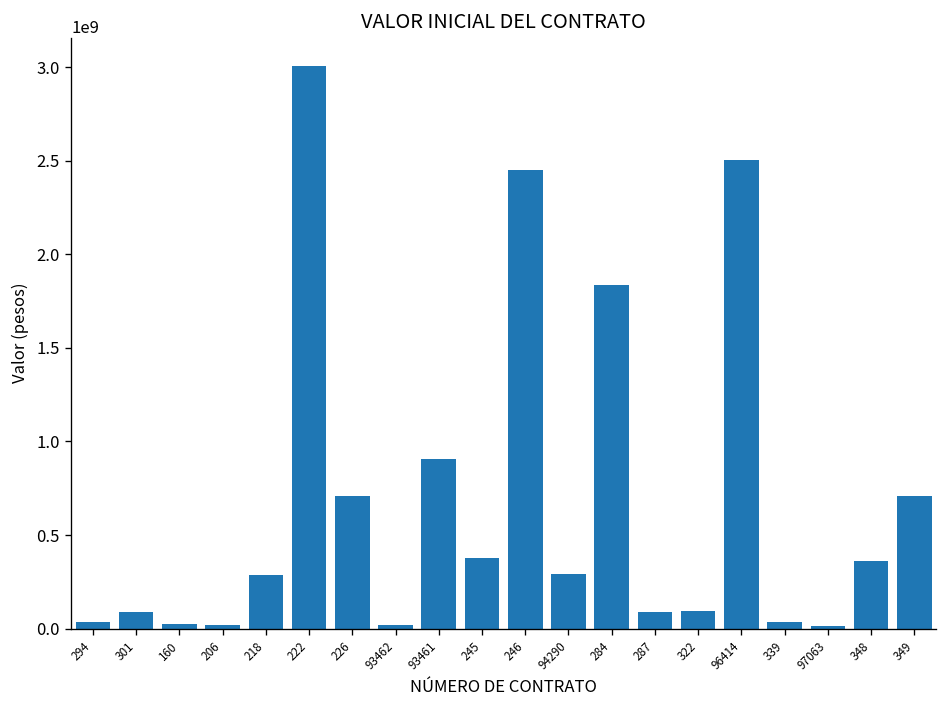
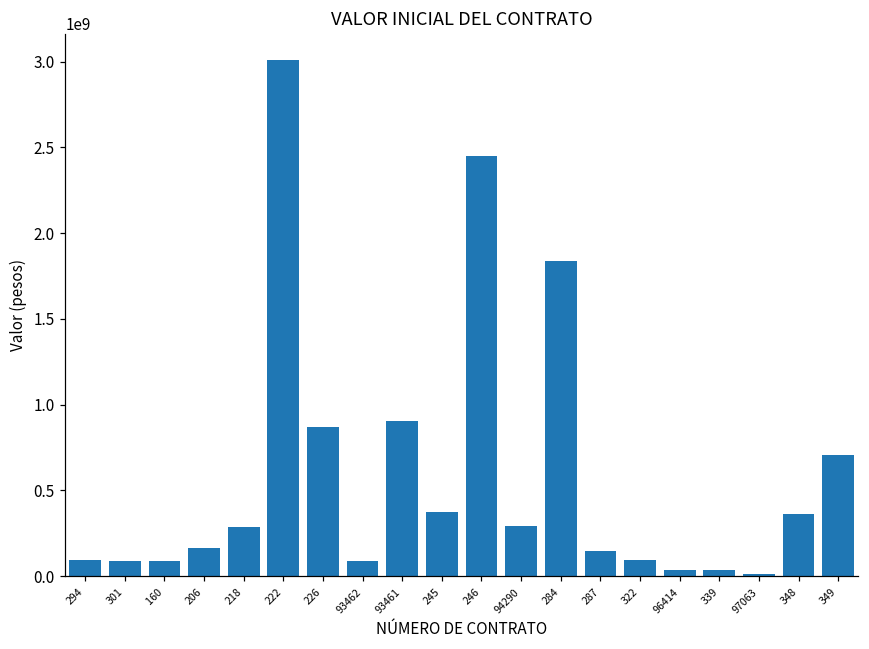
  {
-   "294": 40000000,
+   "294": 90000000,
    "301": 90000000,
-   "160": 30000000,
-   "206": 20000000,
+   "160": 90000000,
+   "206": 170000000,
    "218": 290000000,
    "222": 3010000000,
-   "226": 710000000,
-   "93462": 20000000,
+   "226": 870000000,
+   "93462": 90000000,
    "93461": 900000000,
    "245": 380000000,
    "246": 2450000000,
    "94290": 290000000,
    "284": 1830000000,
-   "287": 90000000,
+   "287": 150000000,
    "322": 100000000,
-   "96414": 2500000000,
+   "96414": 40000000,
    "339": 30000000,
    "348": 360000000,
    "349": 710000000
  }
